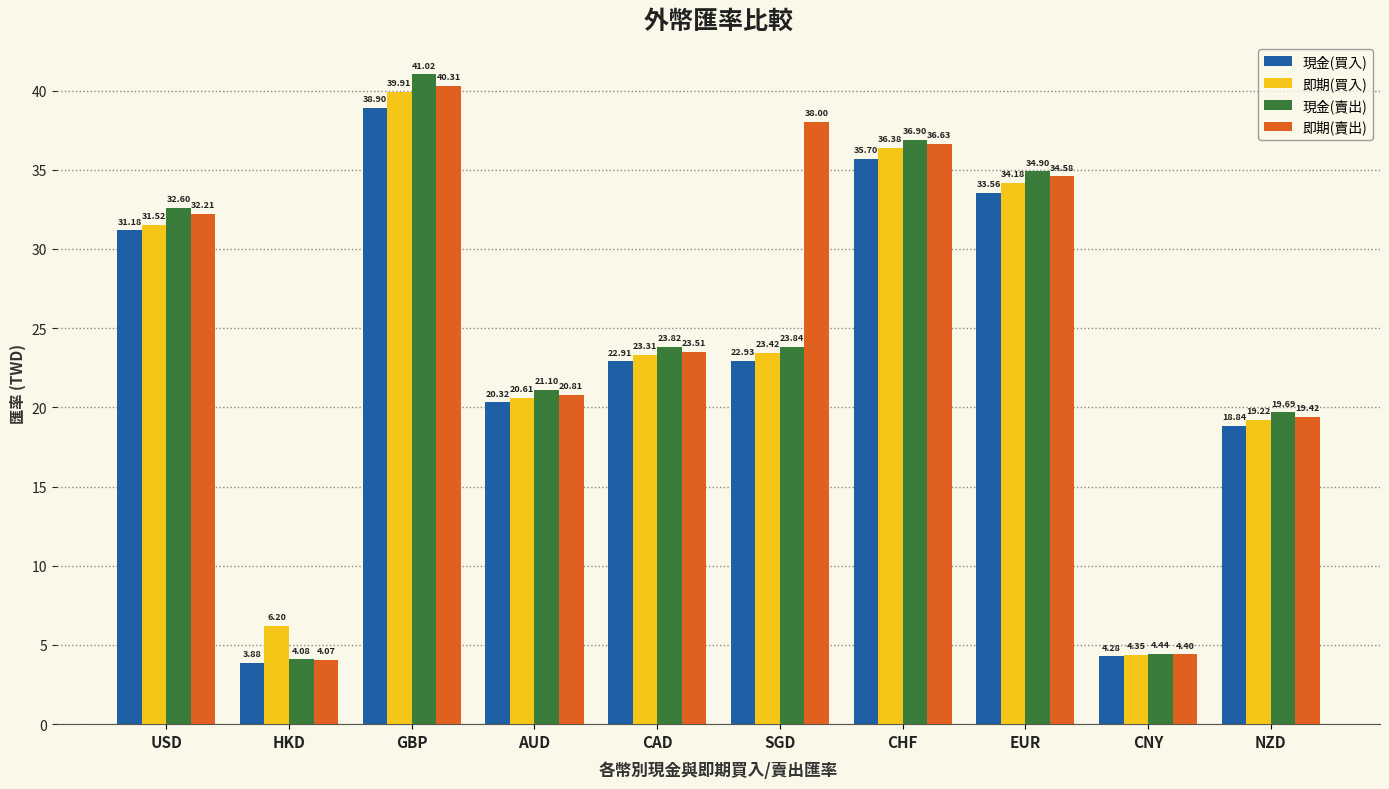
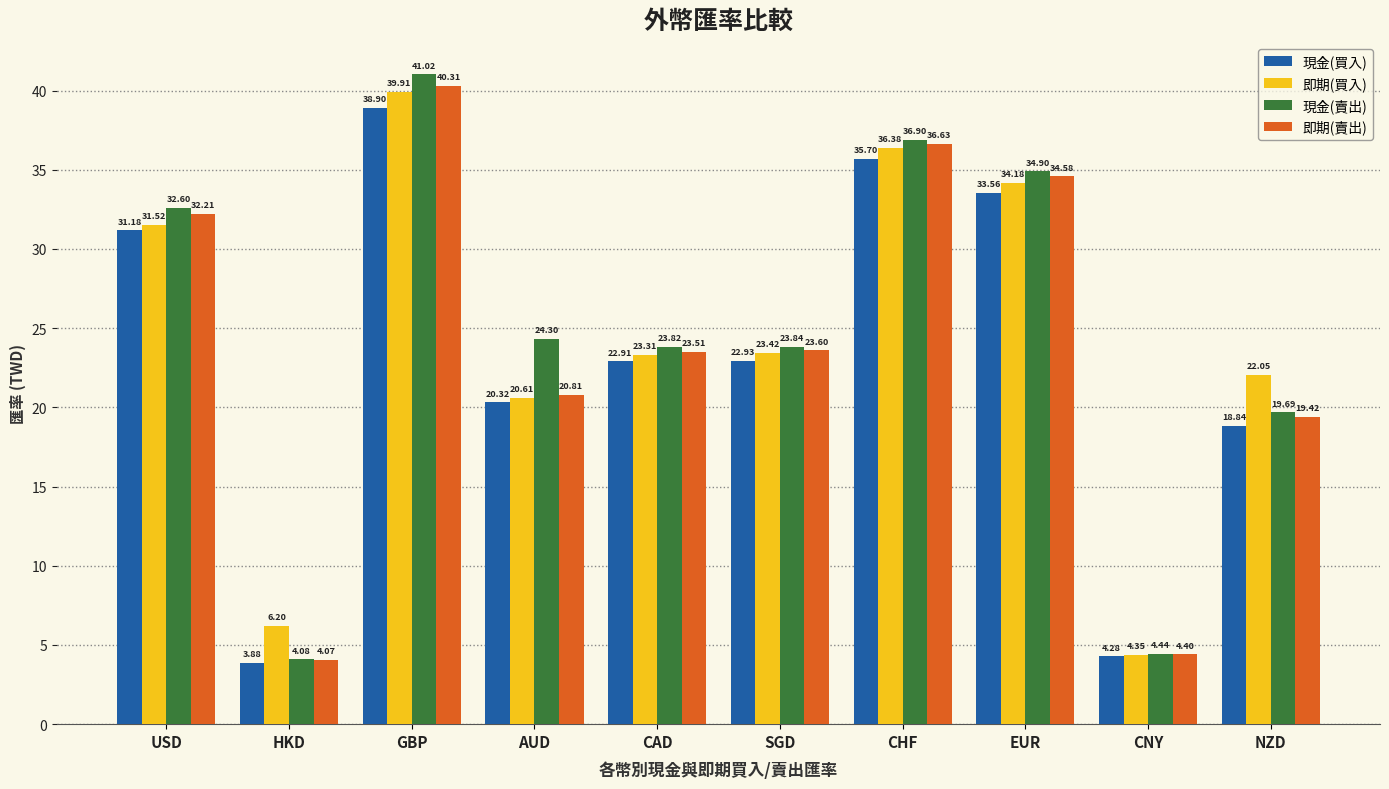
  {
    "現金(買入)": {
      "USD": 31.18,
      "HKD": 3.88,
      "GBP": 38.90,
      "AUD": 20.32,
      "CAD": 22.91,
      "SGD": 22.93,
      "CHF": 35.70,
      "EUR": 33.56,
      "CNY": 4.28,
      "NZD": 18.84
    },
    "即期(買入)": {
      "USD": 31.52,
      "HKD": 6.20,
      "GBP": 39.91,
      "AUD": 20.61,
      "CAD": 23.31,
      "SGD": 23.42,
      "CHF": 36.38,
      "EUR": 34.18,
      "CNY": 4.35,
-     "NZD": 19.22
+     "NZD": 22.05
    },
    "現金(賣出)": {
      "USD": 32.60,
      "HKD": 4.08,
      "GBP": 41.02,
-     "AUD": 21.10,
+     "AUD": 24.30,
      "CAD": 23.82,
      "SGD": 23.84,
      "CHF": 36.90,
      "EUR": 34.90,
      "CNY": 4.44,
      "NZD": 19.69
    },
    "即期(賣出)": {
      "USD": 32.21,
      "HKD": 4.07,
      "GBP": 40.31,
      "AUD": 20.81,
      "CAD": 23.51,
-     "SGD": 38.00,
+     "SGD": 23.60,
      "CHF": 36.63,
      "EUR": 34.58,
      "CNY": 4.40,
      "NZD": 19.42
    }
  }
